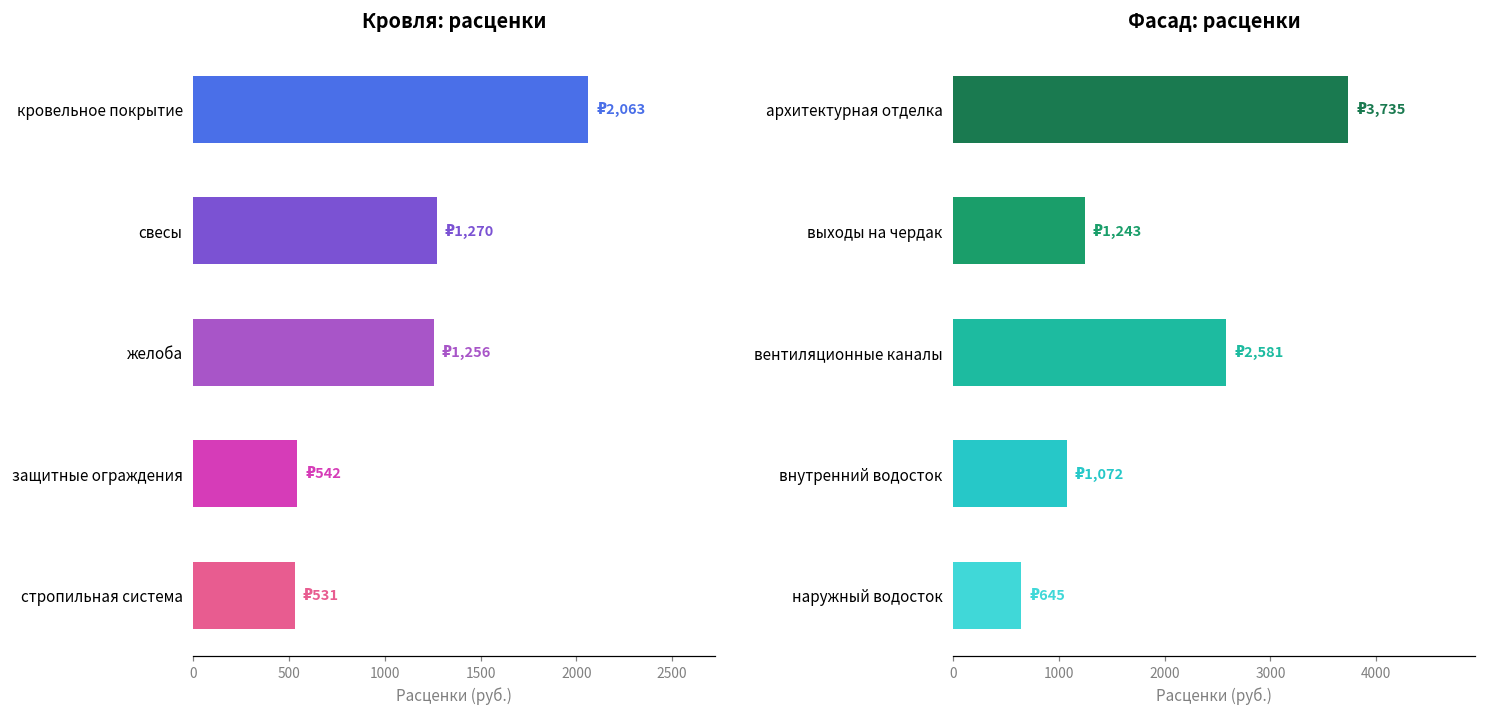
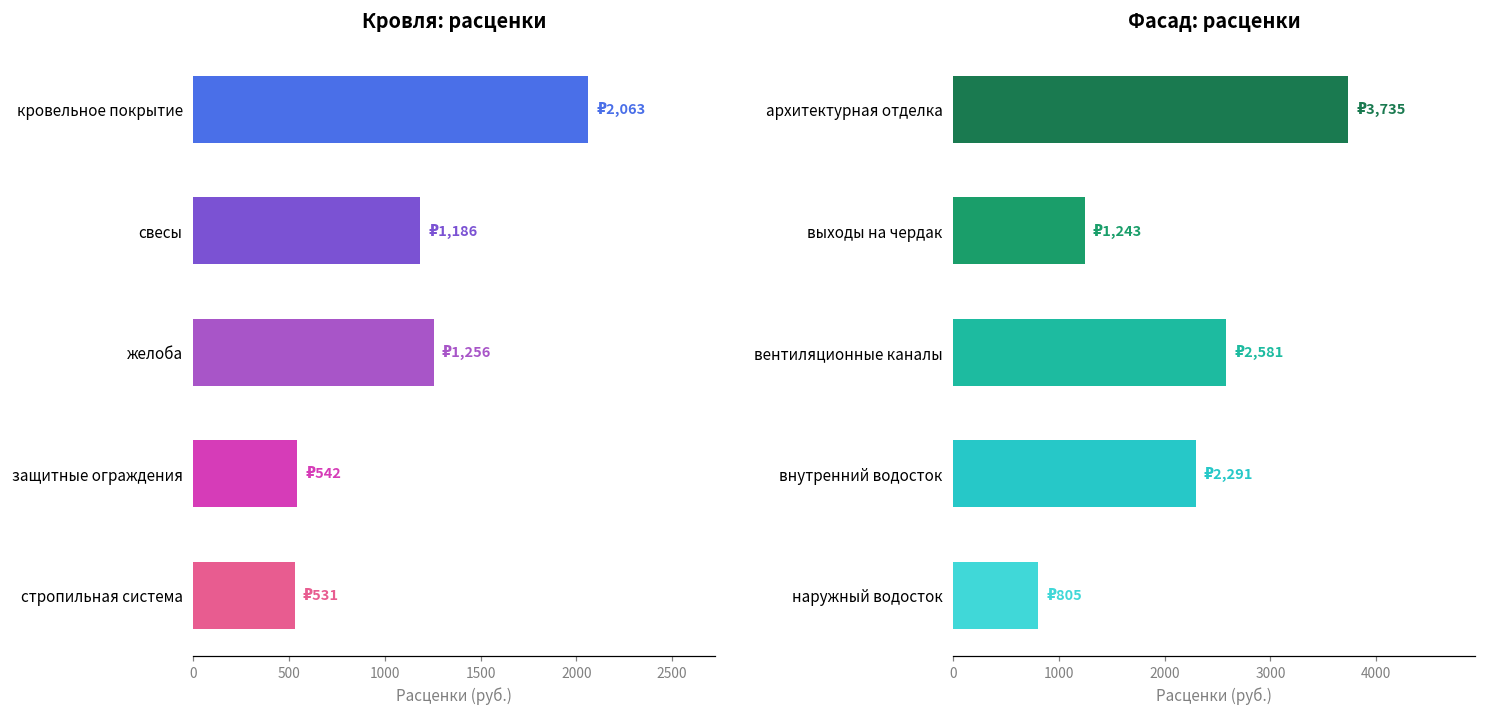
  {
    "Кровля: расценки": {
      "кровельное покрытие": "2,063",
-     "свесы": "1,270",
+     "свесы": "1,186",
      "желоба": "1,256",
      "защитные ограждения": "542",
      "стропильная система": "531"
    },
    "Фасад: расценки": {
      "архитектурная отделка": "3,735",
      "выходы на чердак": "1,243",
      "вентиляционные каналы": "2,581",
-     "внутренний водосток": "1,072",
-     "наружный водосток": "645"
+     "внутренний водосток": "2,291",
+     "наружный водосток": "805"
    }
  }
